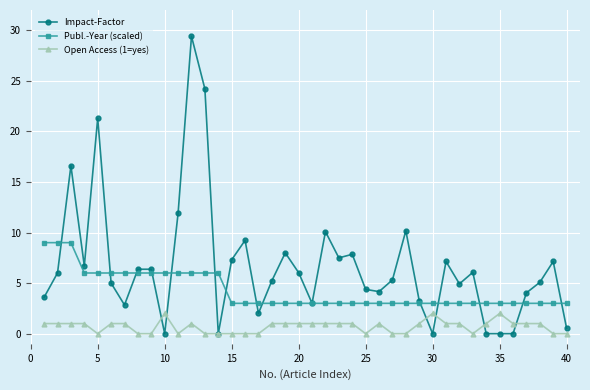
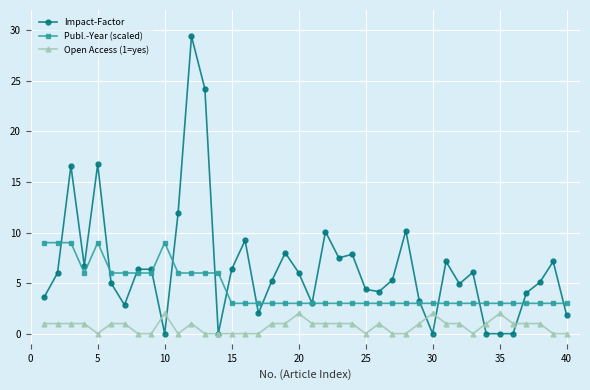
  {
    "Impact-Factor": {
-     "5": 21.3,
+     "5": 16.7,
      "10": 0.0,
-     "15": 7.3,
+     "15": 6.4,
      "20": 6.0,
      "25": 4.4,
      "30": 0.0,
      "35": 0.0,
-     "40": 0.5
+     "40": 1.8
    },
    "Publ.-Year (scaled)": {
-     "5": 6.0,
-     "10": 6.0,
+     "5": 9.0,
+     "10": 9.0,
      "15": 3.0,
      "20": 3.0,
      "25": 3.0,
      "30": 3.0,
      "35": 3.0,
      "40": 3.0
    },
    "Open Access (1=yes)": {
      "5": 0,
      "10": 2,
      "15": 0,
-     "20": 1,
+     "20": 2,
      "25": 0,
      "30": 2,
      "35": 2,
      "40": 0
    }
  }
